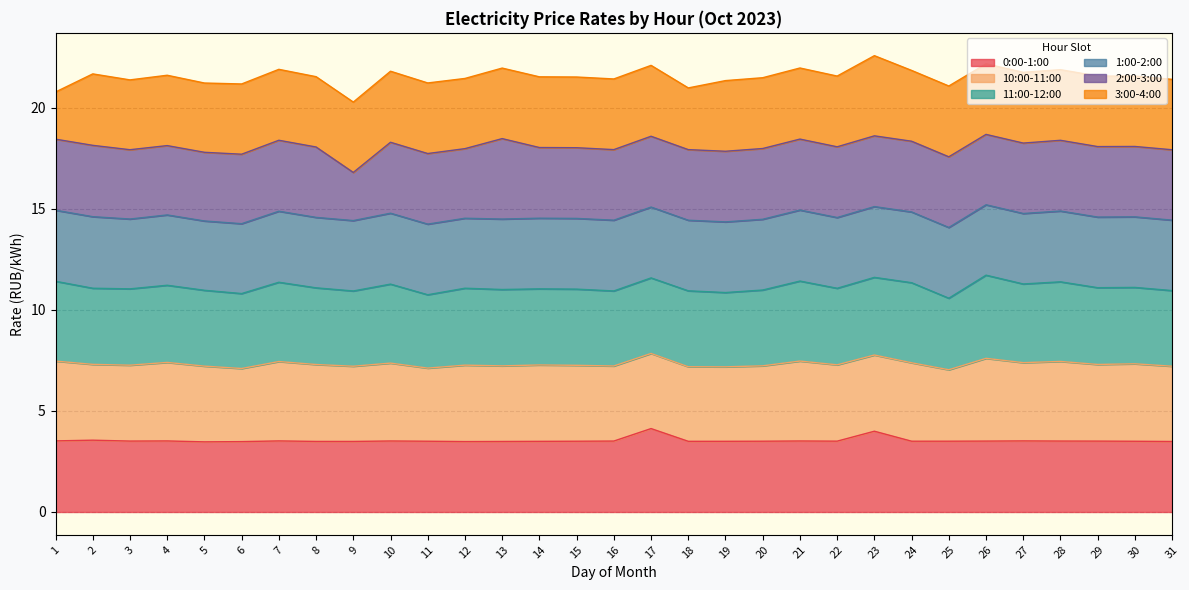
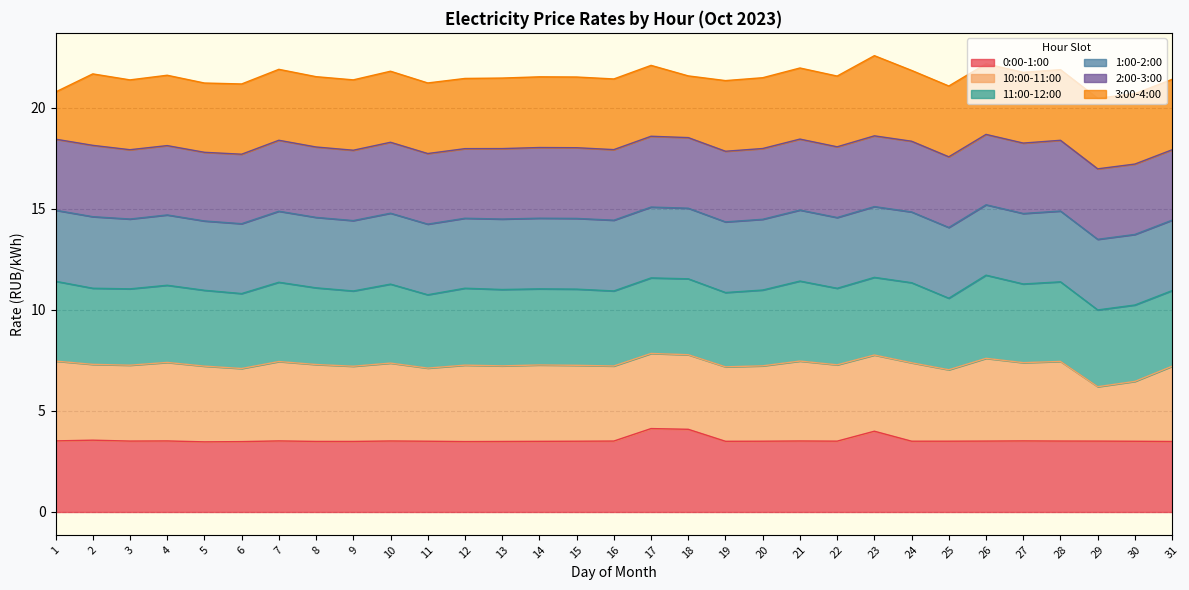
  {
    "0:00-1:00": {
      "1": 3.5,
      "2": 3.6,
      "3": 3.5,
      "4": 3.5,
      "5": 3.5,
      "6": 3.5,
      "7": 3.5,
      "8": 3.5,
      "9": 3.5,
      "10": 3.5,
      "11": 3.5,
      "12": 3.5,
      "13": 3.5,
      "14": 3.5,
      "15": 3.5,
      "16": 3.5,
      "17": 4.1,
-     "18": 3.5,
+     "18": 4.1,
      "19": 3.5,
      "20": 3.5,
      "21": 3.5,
      "22": 3.5,
      "23": 4.0,
      "24": 3.5,
      "25": 3.5,
      "26": 3.5,
      "27": 3.5,
      "28": 3.5,
      "29": 3.5,
      "30": 3.5,
      "31": 3.5
    },
    "10:00-11:00": {
      "1": 3.9,
      "2": 3.8,
      "3": 3.8,
      "4": 3.9,
      "5": 3.7,
      "6": 3.6,
      "7": 3.9,
      "8": 3.8,
      "9": 3.7,
      "10": 3.9,
      "11": 3.6,
      "12": 3.8,
      "13": 3.7,
      "14": 3.8,
      "15": 3.8,
      "16": 3.7,
      "17": 3.7,
      "18": 3.7,
      "19": 3.7,
      "20": 3.7,
      "21": 4.0,
      "22": 3.8,
      "23": 3.8,
      "24": 3.9,
      "25": 3.5,
      "26": 4.1,
      "27": 3.9,
      "28": 3.9,
-     "29": 3.8,
-     "30": 3.8,
+     "29": 2.7,
+     "30": 3.0,
      "31": 3.7
    },
    "2:00-3:00": {
      "1": 3.5,
      "2": 3.5,
      "3": 3.4,
      "4": 3.4,
      "5": 3.4,
      "6": 3.4,
      "7": 3.5,
      "8": 3.5,
-     "9": 2.4,
+     "9": 3.5,
      "10": 3.5,
      "11": 3.5,
      "12": 3.4,
-     "13": 4.0,
+     "13": 3.5,
      "14": 3.5,
      "15": 3.5,
      "16": 3.5,
      "17": 3.5,
      "18": 3.5,
      "19": 3.5,
      "20": 3.5,
      "21": 3.5,
      "22": 3.5,
      "23": 3.5,
      "24": 3.5,
      "25": 3.5,
      "26": 3.5,
      "27": 3.5,
      "28": 3.5,
      "29": 3.5,
      "30": 3.5,
      "31": 3.5
    },
    "3:00-4:00": {
      "1": 2.3,
      "2": 3.5,
      "3": 3.5,
      "4": 3.5,
      "5": 3.4,
      "6": 3.5,
      "7": 3.5,
      "8": 3.5,
      "9": 3.5,
      "10": 3.5,
      "11": 3.5,
      "12": 3.5,
      "13": 3.5,
      "14": 3.5,
      "15": 3.5,
      "16": 3.5,
      "17": 3.5,
      "18": 3.1,
      "19": 3.5,
      "20": 3.5,
      "21": 3.5,
      "22": 3.5,
      "23": 4.0,
      "24": 3.5,
      "25": 3.5,
      "31": 3.5
    }
  }
